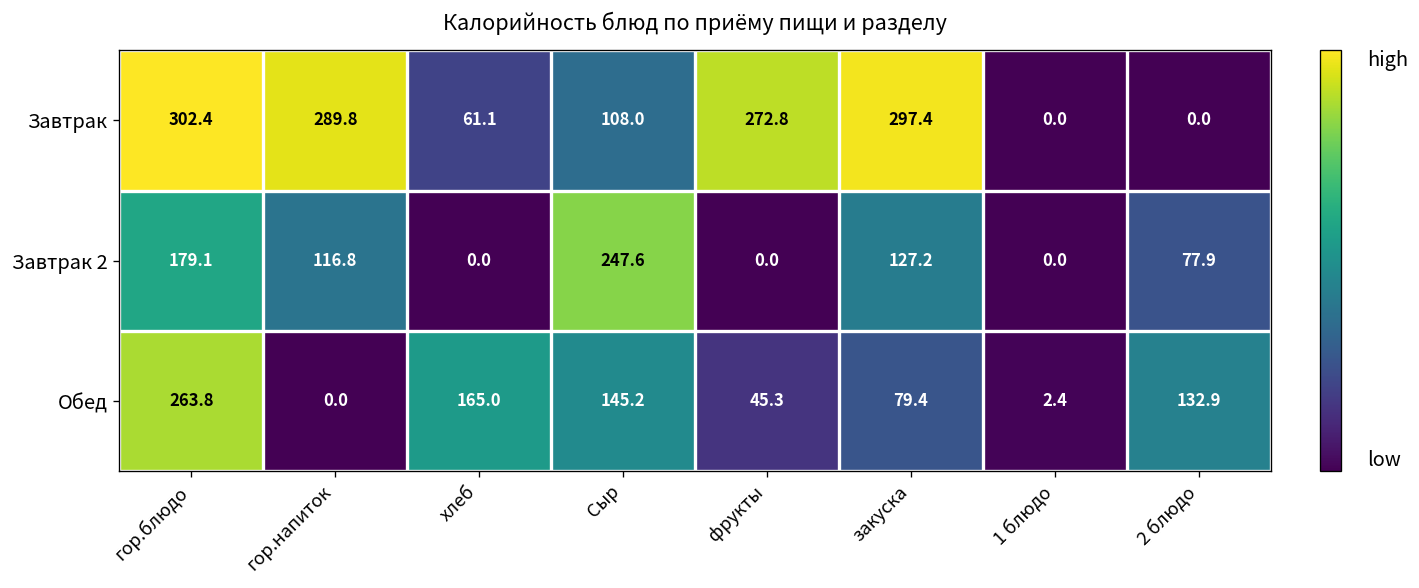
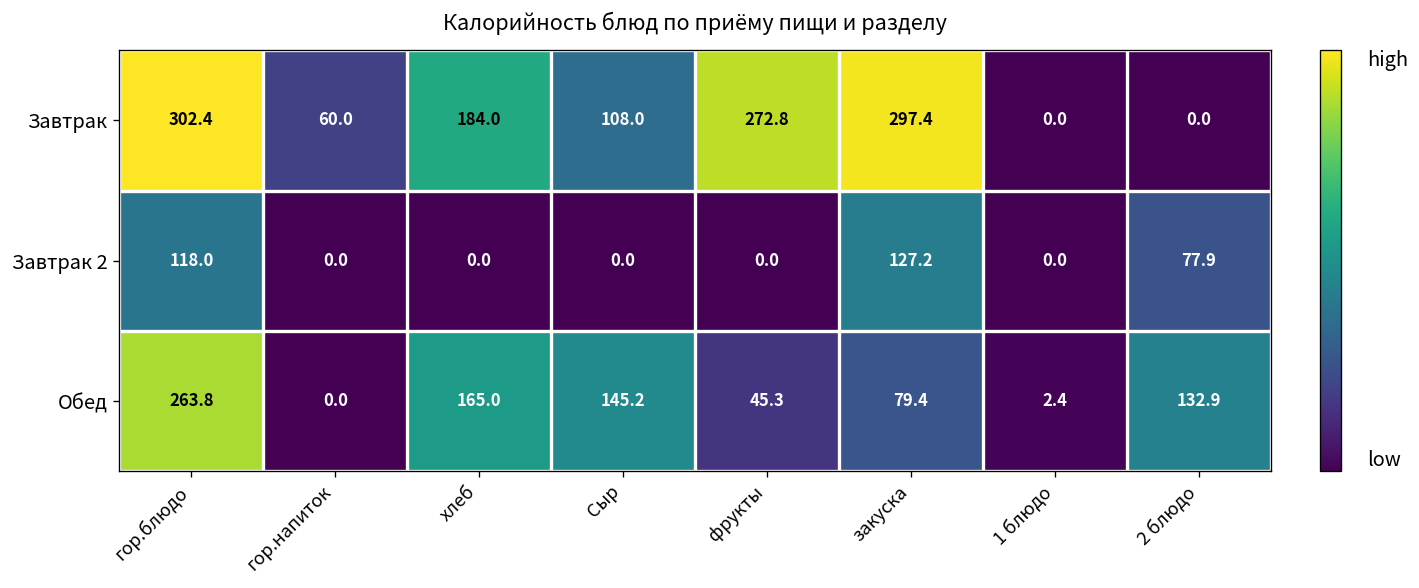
  {
    "Завтрак": {
      "гор.блюдо": 302.4,
-     "гор.напиток": 289.8,
-     "хлеб": 61.1,
+     "гор.напиток": 60.0,
+     "хлеб": 184.0,
      "Сыр": 108.0,
      "фрукты": 272.8,
      "закуска": 297.4,
      "1 блюдо": 0.0,
      "2 блюдо": 0.0
    },
    "Завтрак 2": {
-     "гор.блюдо": 179.1,
-     "гор.напиток": 116.8,
+     "гор.блюдо": 118.0,
+     "гор.напиток": 0.0,
      "хлеб": 0.0,
-     "Сыр": 247.6,
+     "Сыр": 0.0,
      "фрукты": 0.0,
      "закуска": 127.2,
      "1 блюдо": 0.0,
      "2 блюдо": 77.9
    },
    "Обед": {
      "гор.блюдо": 263.8,
      "гор.напиток": 0.0,
      "хлеб": 165.0,
      "Сыр": 145.2,
      "фрукты": 45.3,
      "закуска": 79.4,
      "1 блюдо": 2.4,
      "2 блюдо": 132.9
    }
  }
